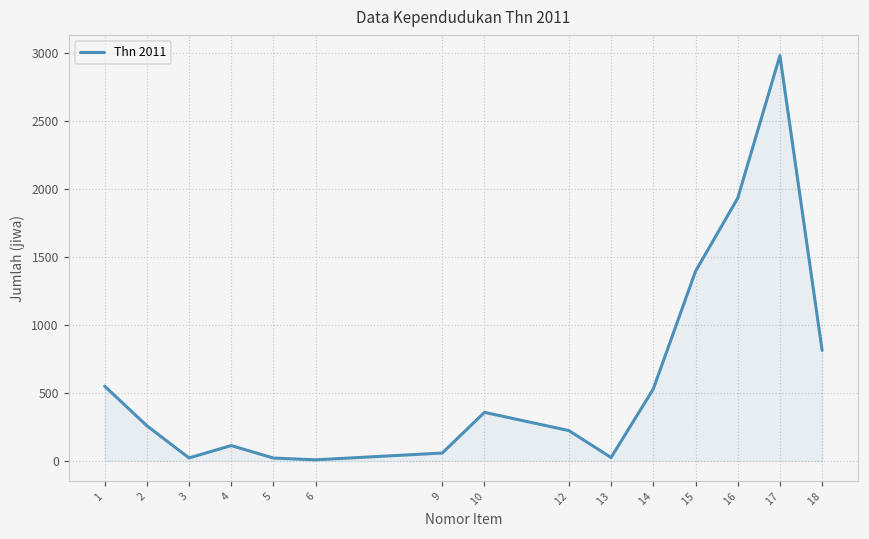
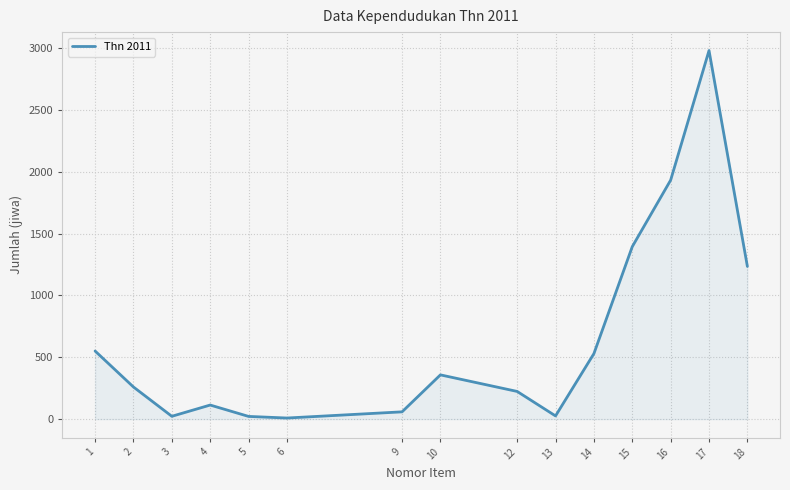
  {
    "1": 550,
    "2": 260,
    "3": 20,
    "4": 110,
    "5": 20,
    "6": 10,
    "9": 60,
    "10": 360,
    "12": 220,
    "13": 30,
    "14": 530,
    "15": 1400,
    "16": 1930,
    "17": 2980,
-   "18": 810
+   "18": 1240
  }
